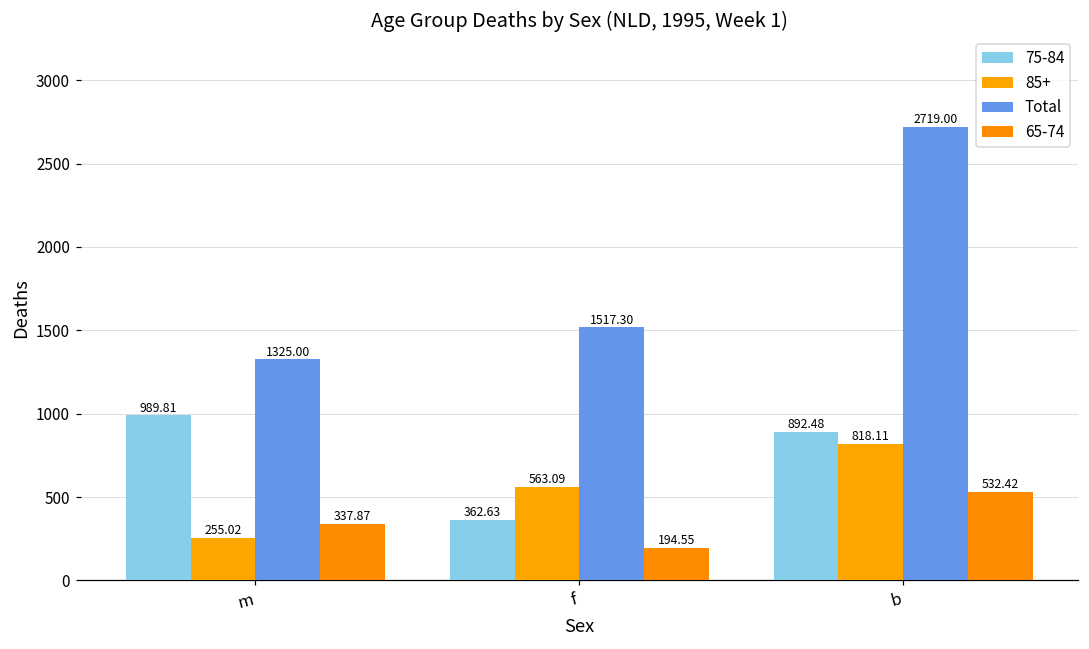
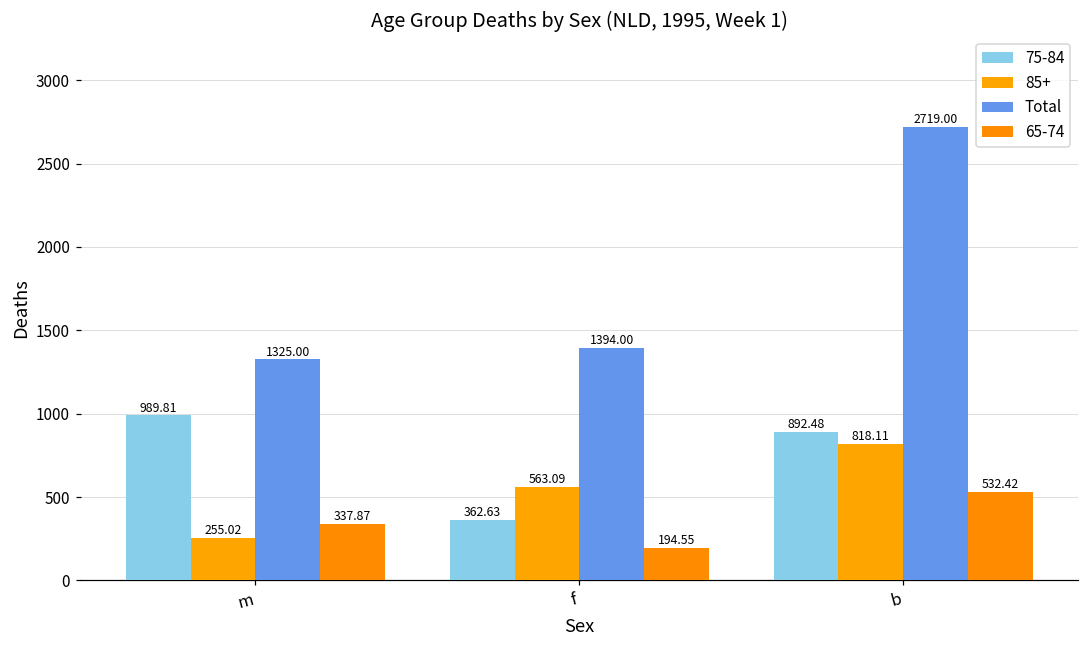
  {
    "75-84": {
      "m": 989.81,
      "f": 362.63,
      "b": 892.48
    },
    "Total": {
      "m": 1325.00,
-     "f": 1517.30,
+     "f": 1394.00,
      "b": 2719.00
    }
  }
